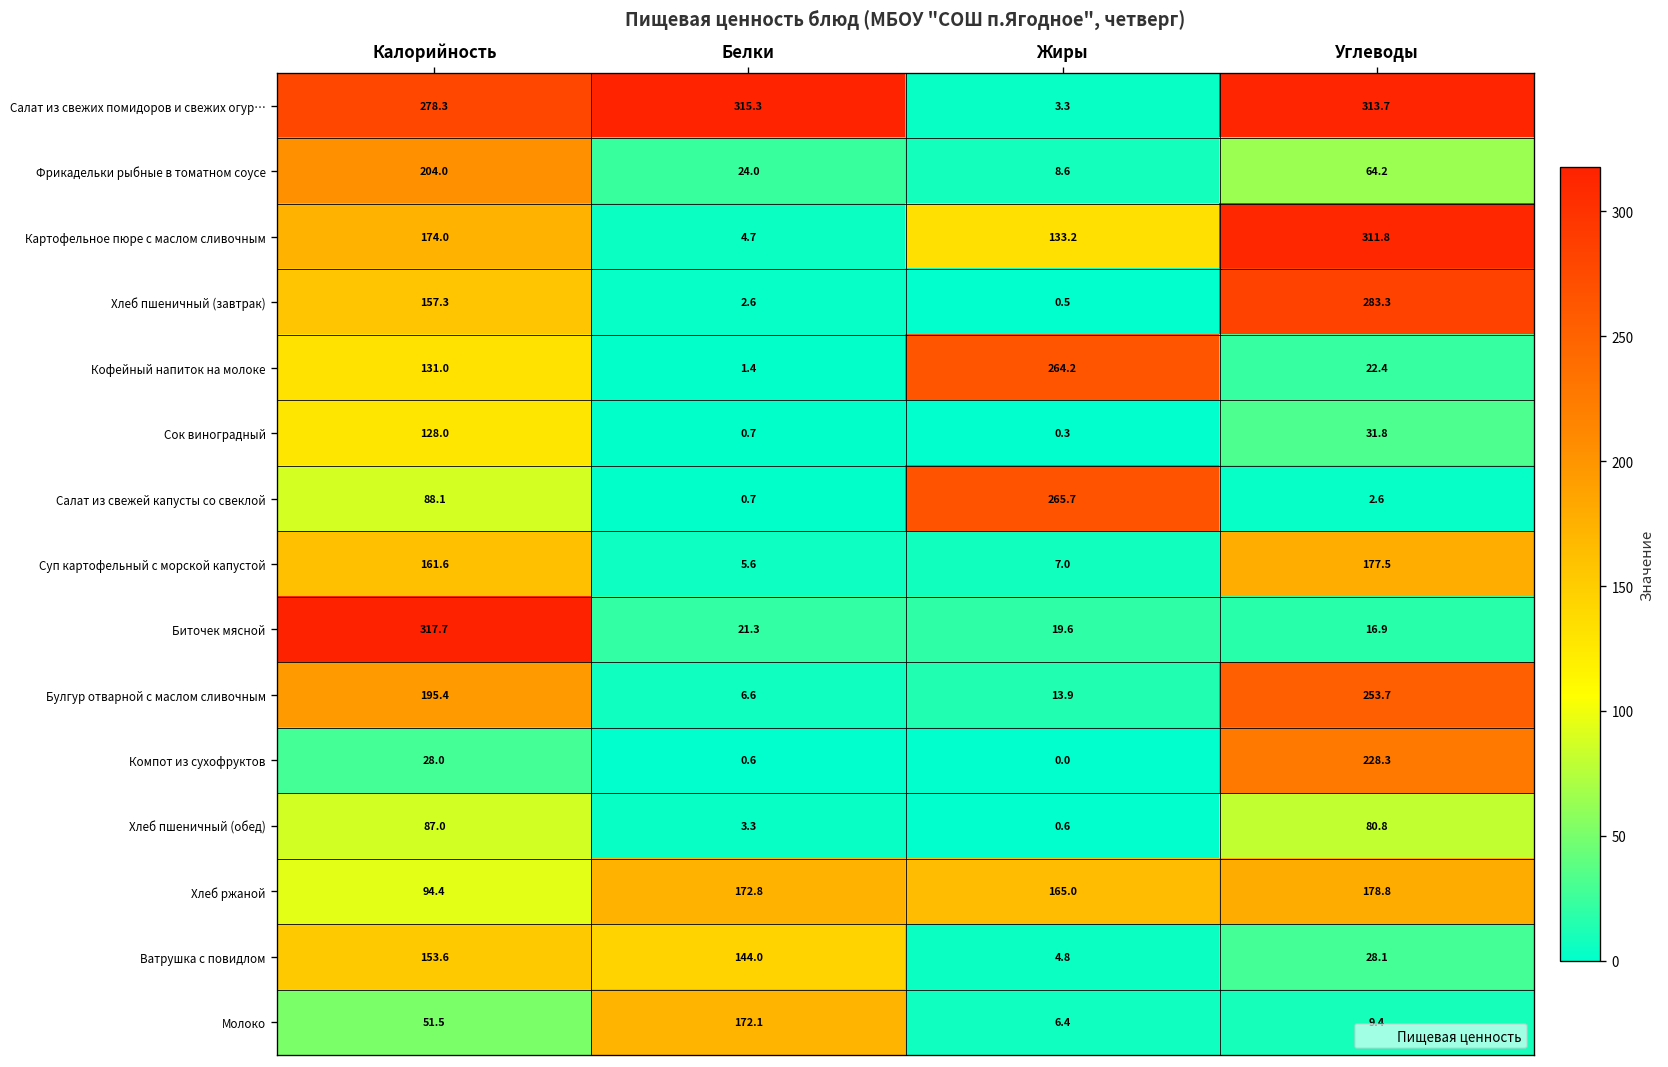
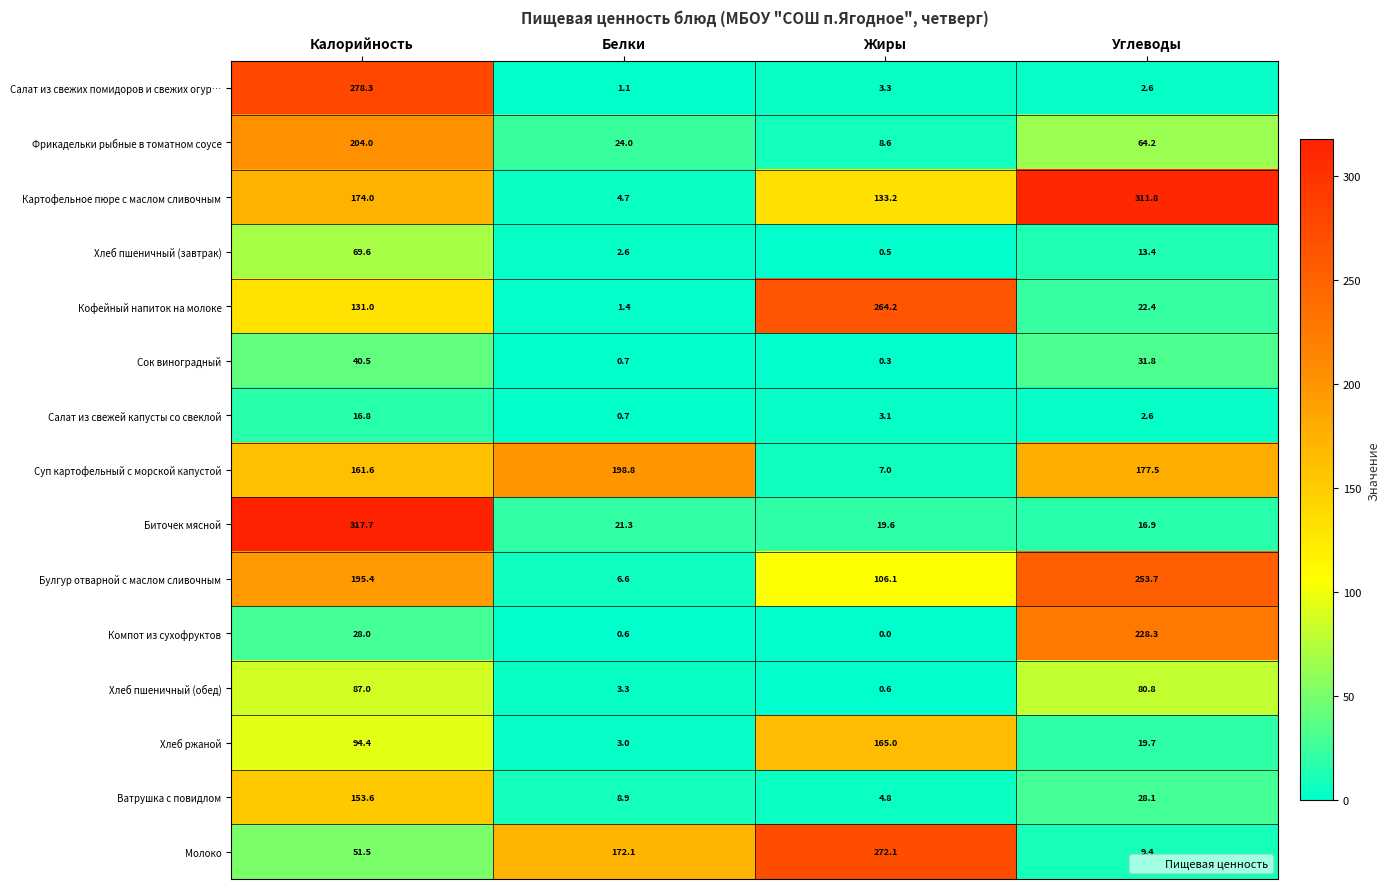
  {
    "Салат из свежих помидоров и свежих огур…": {
      "Калорийность": 278.3,
-     "Белки": 315.3,
+     "Белки": 1.1,
      "Жиры": 3.3,
-     "Углеводы": 313.7
+     "Углеводы": 2.6
    },
    "Фрикадельки рыбные в томатном соусе": {
      "Калорийность": 204.0,
      "Белки": 24.0,
      "Жиры": 8.6,
      "Углеводы": 64.2
    },
    "Картофельное пюре с маслом сливочным": {
      "Калорийность": 174.0,
      "Белки": 4.7,
      "Жиры": 133.2,
      "Углеводы": 311.8
    },
    "Хлеб пшеничный (завтрак)": {
-     "Калорийность": 157.3,
+     "Калорийность": 69.6,
      "Белки": 2.6,
      "Жиры": 0.5,
-     "Углеводы": 283.3
+     "Углеводы": 13.4
    },
    "Кофейный напиток на молоке": {
      "Калорийность": 131.0,
      "Белки": 1.4,
      "Жиры": 264.2,
      "Углеводы": 22.4
    },
    "Сок виноградный": {
-     "Калорийность": 128.0,
+     "Калорийность": 40.5,
      "Белки": 0.7,
      "Жиры": 0.3,
      "Углеводы": 31.8
    },
    "Салат из свежей капусты со свеклой": {
-     "Калорийность": 88.1,
+     "Калорийность": 16.8,
      "Белки": 0.7,
-     "Жиры": 265.7,
+     "Жиры": 3.1,
      "Углеводы": 2.6
    },
    "Суп картофельный с морской капустой": {
      "Калорийность": 161.6,
-     "Белки": 5.6,
+     "Белки": 198.8,
      "Жиры": 7.0,
      "Углеводы": 177.5
    },
    "Биточек мясной": {
      "Калорийность": 317.7,
      "Белки": 21.3,
      "Жиры": 19.6,
      "Углеводы": 16.9
    },
    "Булгур отварной с маслом сливочным": {
      "Калорийность": 195.4,
      "Белки": 6.6,
-     "Жиры": 13.9,
+     "Жиры": 106.1,
      "Углеводы": 253.7
    },
    "Компот из сухофруктов": {
      "Калорийность": 28.0,
      "Белки": 0.6,
      "Жиры": 0.0,
      "Углеводы": 228.3
    },
    "Хлеб пшеничный (обед)": {
      "Калорийность": 87.0,
      "Белки": 3.3,
      "Жиры": 0.6,
      "Углеводы": 80.8
    },
    "Хлеб ржаной": {
      "Калорийность": 94.4,
-     "Белки": 172.8,
+     "Белки": 3.0,
      "Жиры": 165.0,
-     "Углеводы": 178.8
+     "Углеводы": 19.7
    },
    "Ватрушка с повидлом": {
      "Калорийность": 153.6,
-     "Белки": 144.0,
+     "Белки": 8.9,
      "Жиры": 4.8,
      "Углеводы": 28.1
    },
    "Молоко": {
      "Калорийность": 51.5,
      "Белки": 172.1,
-     "Жиры": 6.4
+     "Жиры": 272.1
    }
  }
